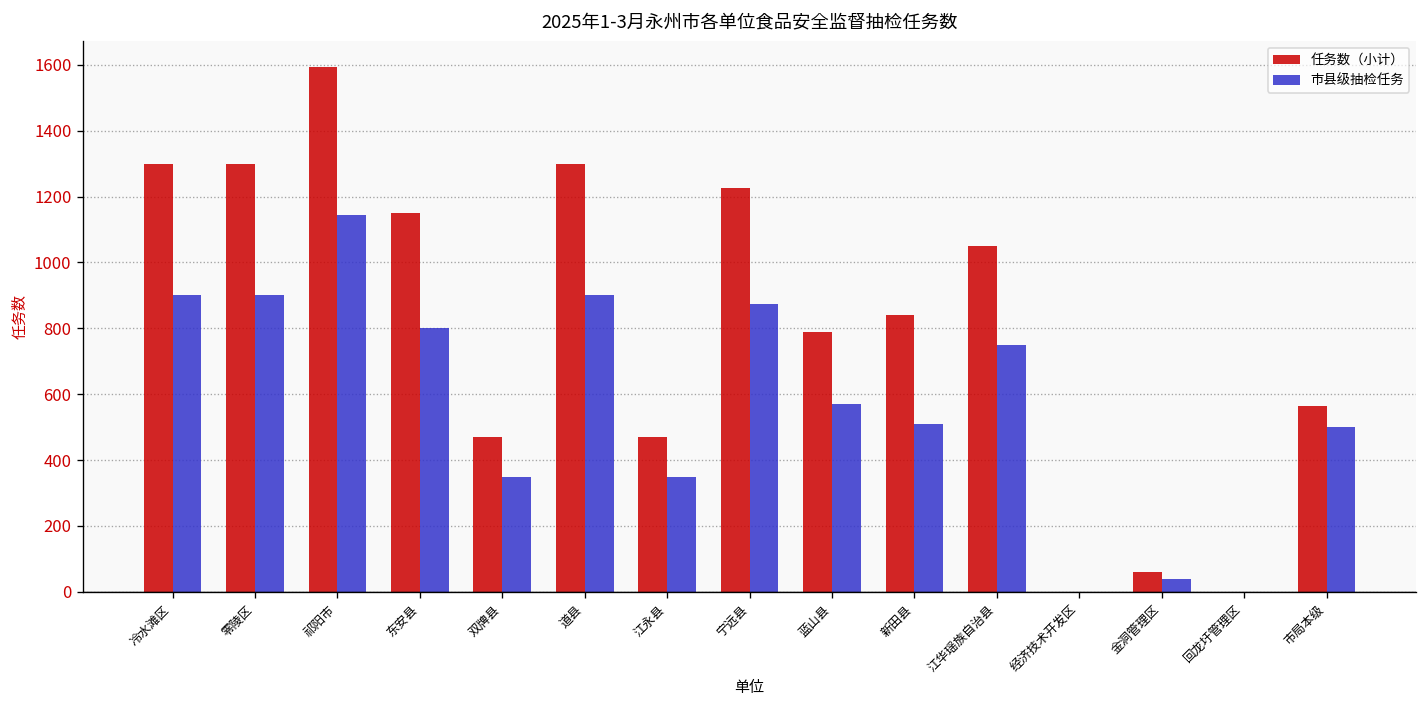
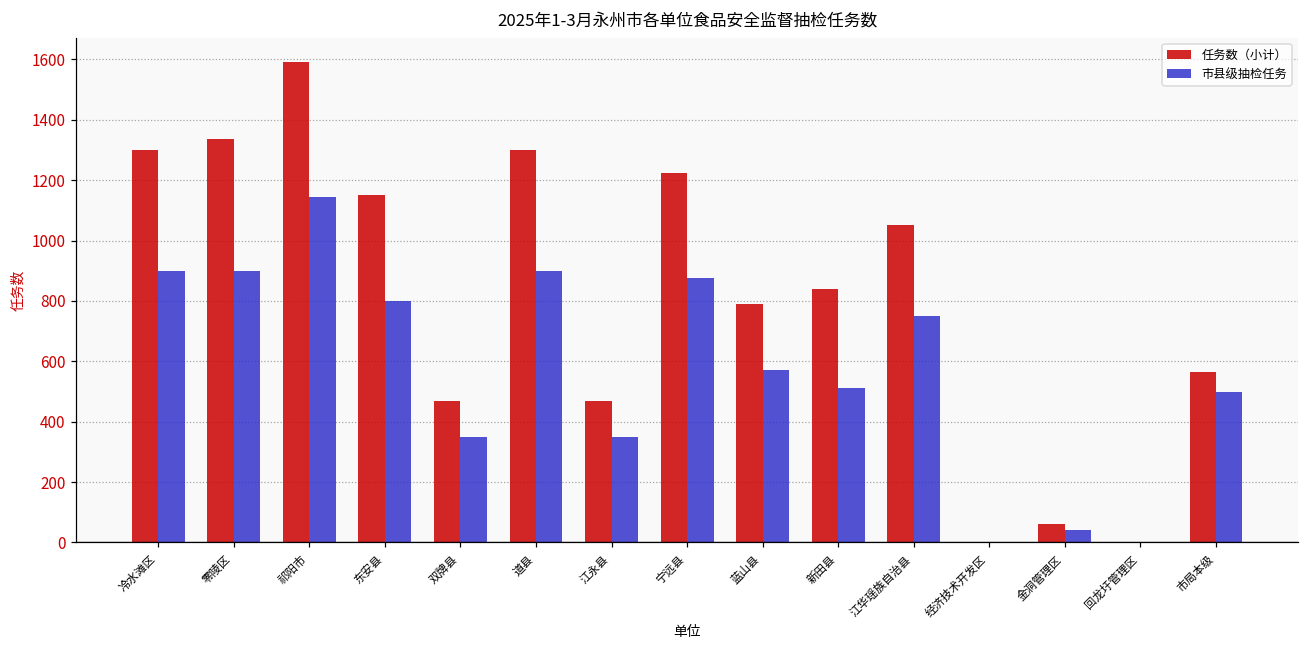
  {
    "任务数（小计）": {
      "冷水滩区": 1300,
-     "零陵区": 1300,
+     "零陵区": 1340,
      "祁阳市": 1590,
      "东安县": 1150,
      "双牌县": 470,
      "道县": 1300,
      "江永县": 470,
      "宁远县": 1230,
      "蓝山县": 790,
      "新田县": 840,
      "江华瑶族自治县": 1050,
      "经济技术开发区": 0,
      "金洞管理区": 60,
      "回龙圩管理区": 0,
      "市局本级": 560
    },
    "市县级抽检任务": {
      "冷水滩区": 900,
      "零陵区": 900,
      "祁阳市": 1140,
      "东安县": 800,
      "双牌县": 350,
      "道县": 900,
      "江永县": 350,
      "宁远县": 880,
      "蓝山县": 570,
      "新田县": 510,
      "江华瑶族自治县": 750,
      "经济技术开发区": 0,
      "金洞管理区": 40,
      "回龙圩管理区": 0,
      "市局本级": 500
    }
  }
